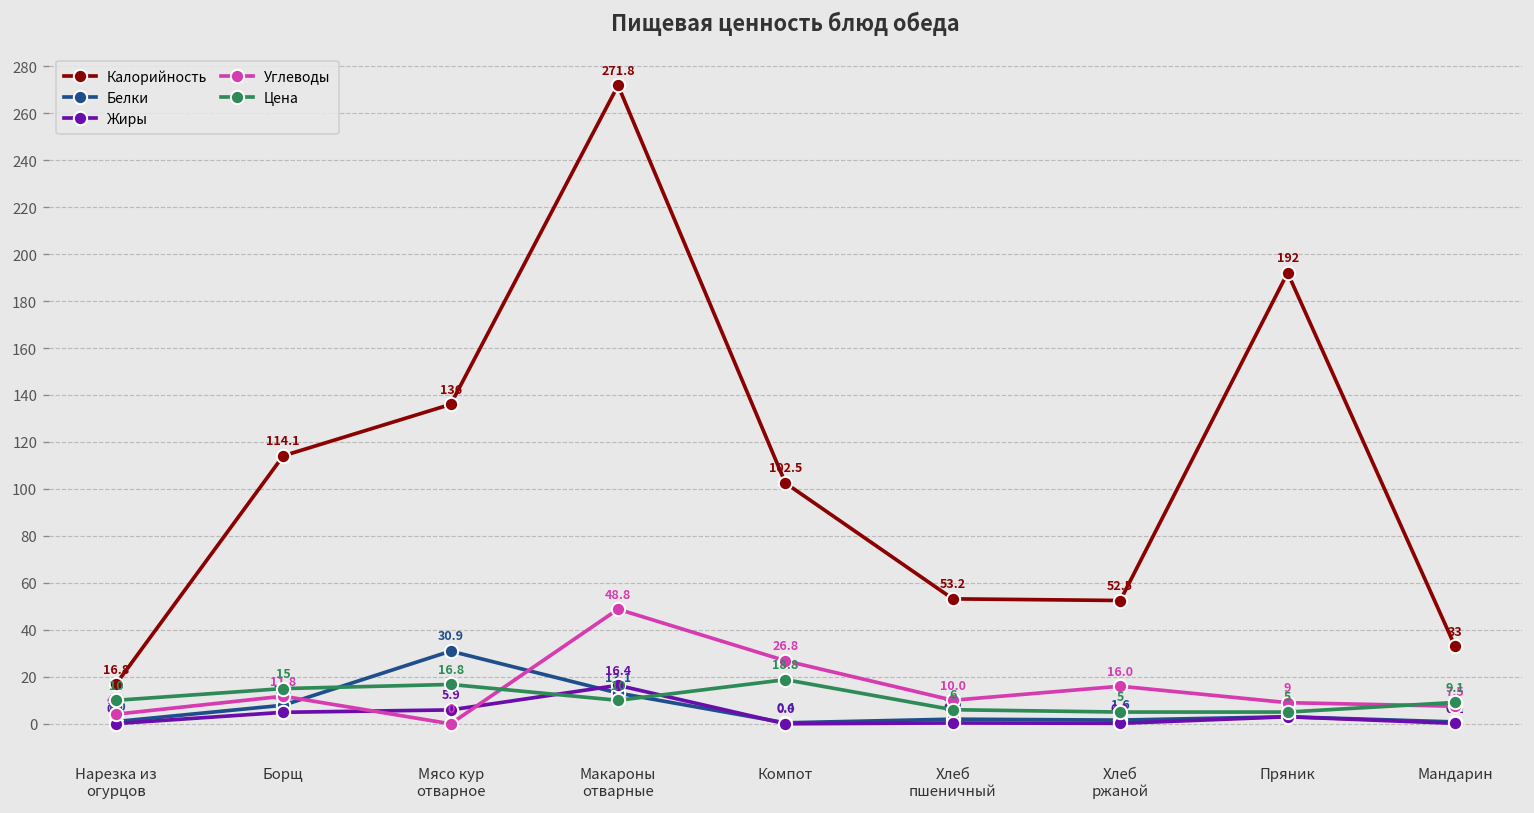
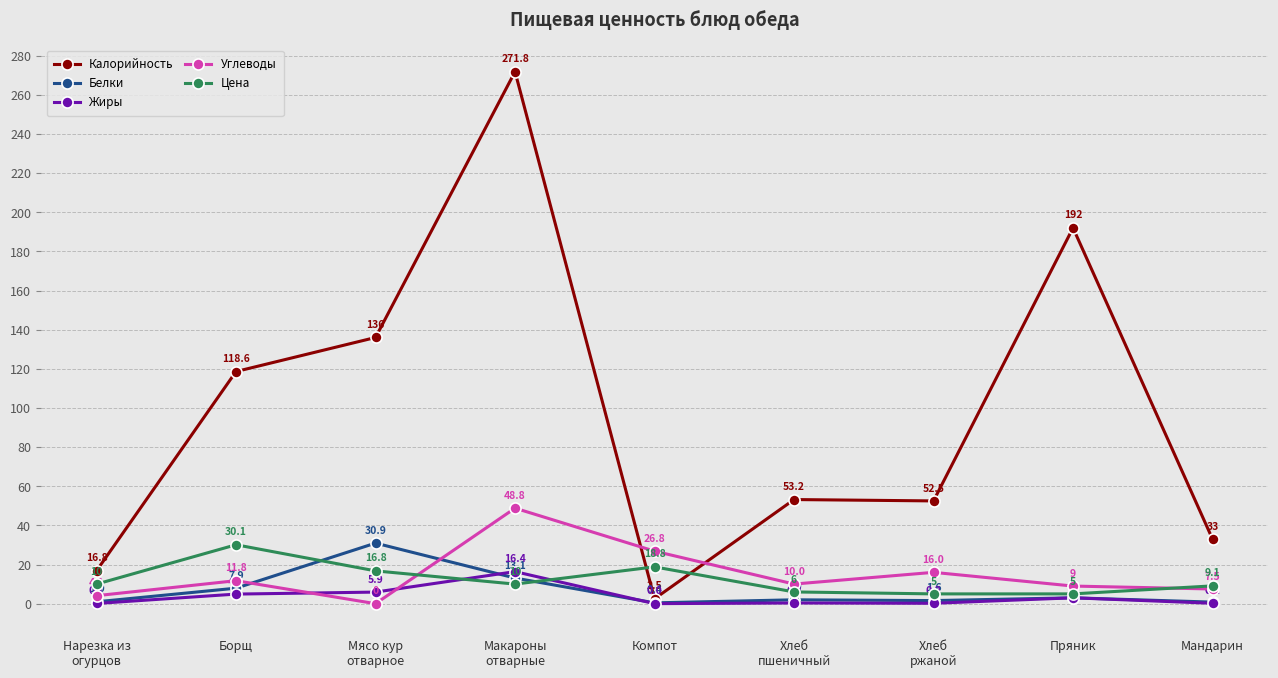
  {
    "Калорийность": {
      "Нарезка из огурцов": 16.8,
-     "Борщ": 114.1,
+     "Борщ": 118.6,
      "Мясо кур отварное": 136,
      "Макароны отварные": 271.8,
-     "Компот": 102.5,
+     "Компот": 2.5,
      "Хлеб пшеничный": 53.2,
      "Хлеб ржаной": 52.5,
      "Пряник": 192,
      "Мандарин": 33
    },
    "Белки": {
      "Мясо кур отварное": 30.9
    },
    "Жиры": {
      "Мясо кур отварное": 5.9
    },
    "Углеводы": {
      "Макароны отварные": 48.8,
      "Компот": 26.8,
      "Хлеб пшеничный": 10.0,
      "Хлеб ржаной": 16.0
    },
    "Цена": {
-     "Борщ": 15,
+     "Борщ": 30.1,
      "Мясо кур отварное": 16.8
    }
  }
